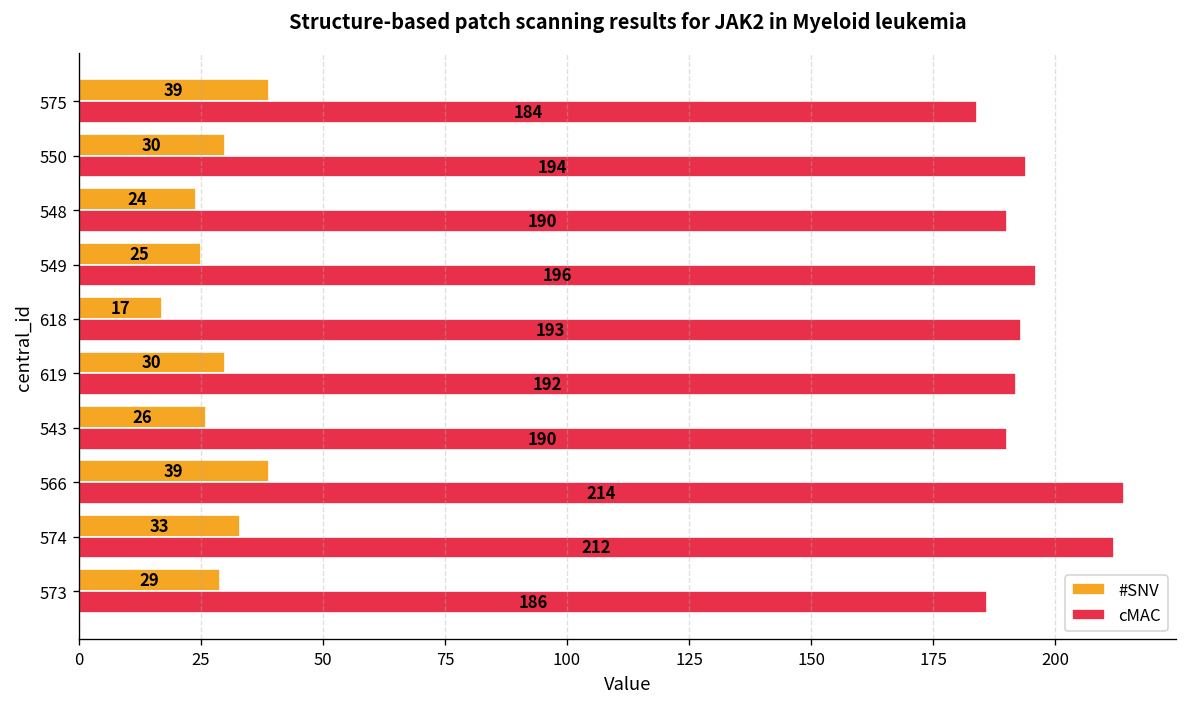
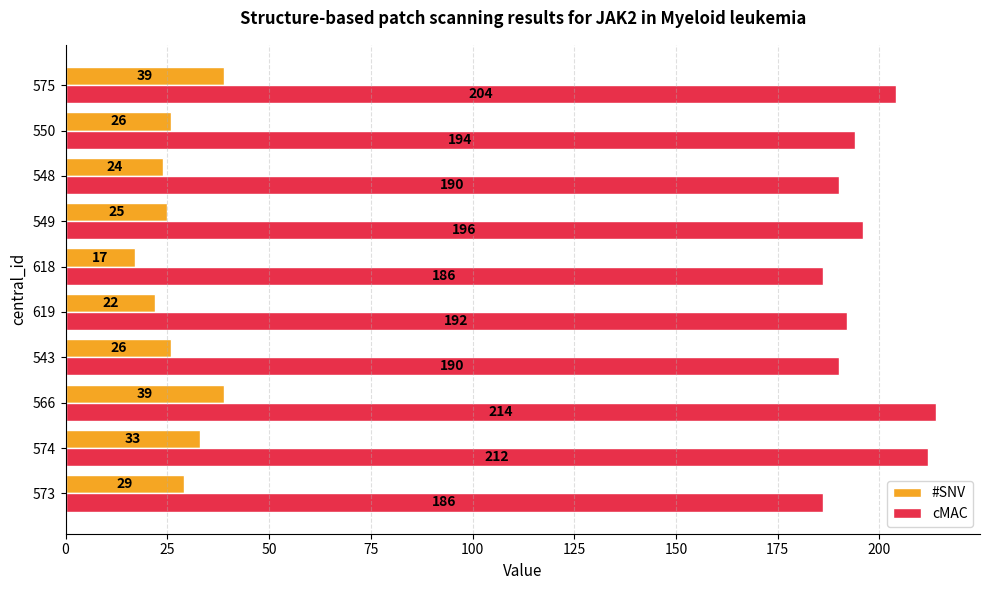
  {
    "#SNV": {
      "575": 39,
-     "550": 30,
+     "550": 26,
      "548": 24,
      "549": 25,
      "618": 17,
-     "619": 30,
+     "619": 22,
      "543": 26,
      "566": 39,
      "574": 33,
      "573": 29
    },
    "cMAC": {
-     "575": 184,
+     "575": 204,
      "550": 194,
      "548": 190,
      "549": 196,
-     "618": 193,
+     "618": 186,
      "619": 192,
      "543": 190,
      "566": 214,
      "574": 212,
      "573": 186
    }
  }
